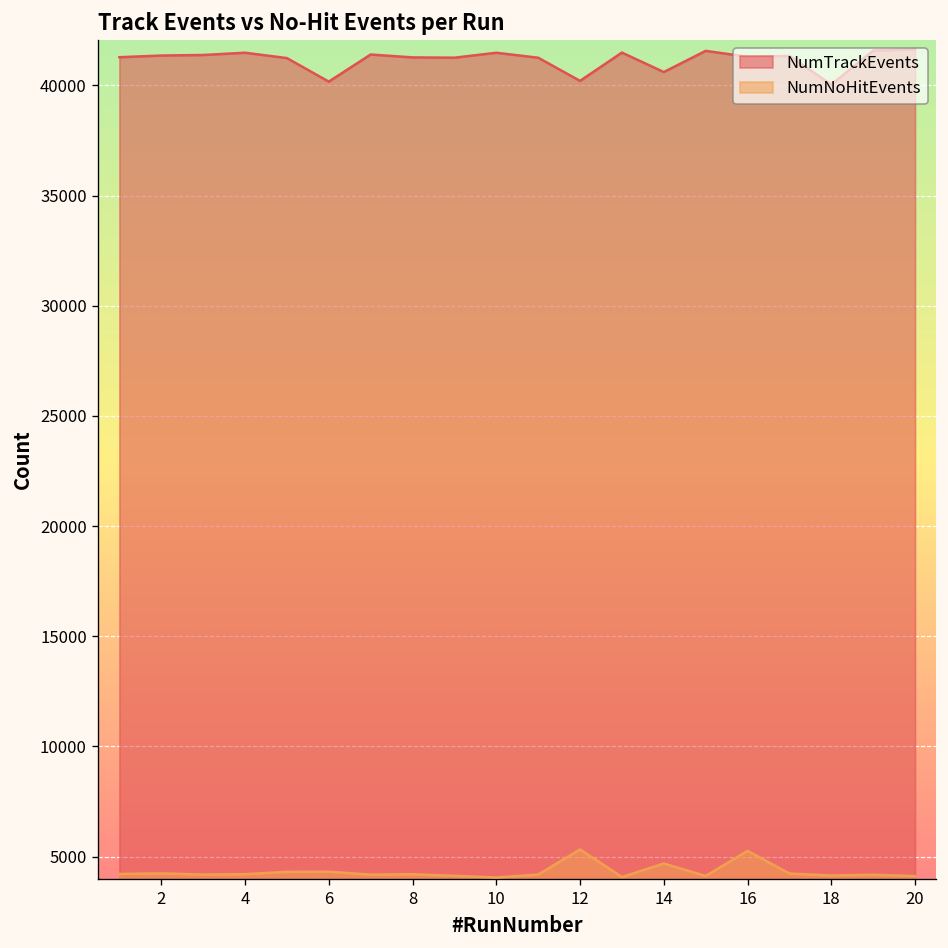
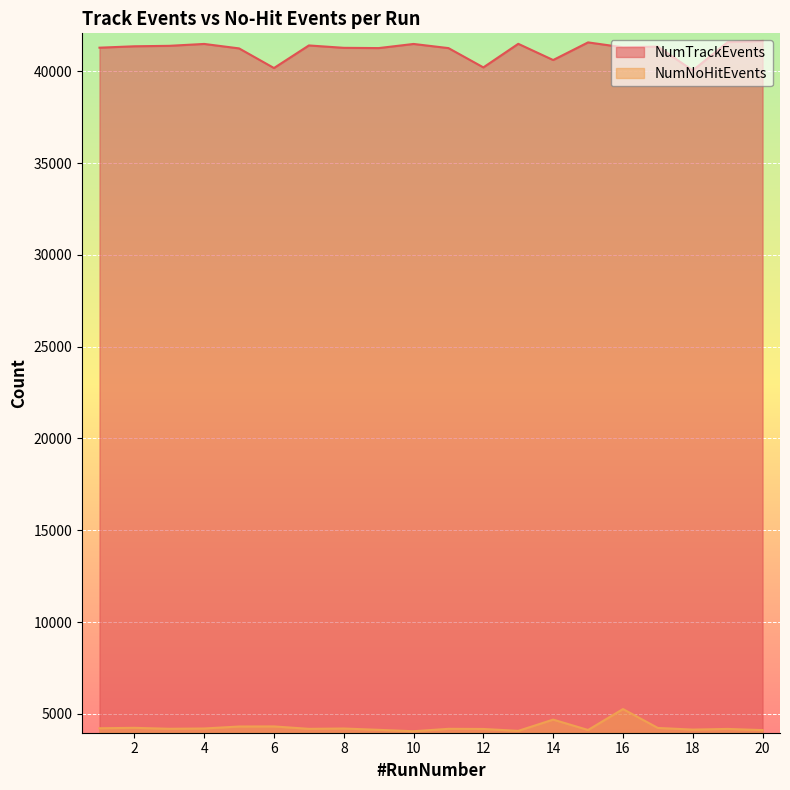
  {
    "NumTrackEvents": {
      "2": 41400,
      "4": 41500,
      "6": 40200,
      "8": 41300,
      "10": 41500,
      "12": 40200,
      "14": 40600
    },
    "NumNoHitEvents": {
      "2": 4200,
      "4": 4200,
      "6": 4300,
      "8": 4200,
      "10": 4100,
-     "12": 5300,
+     "12": 4200,
      "14": 4700,
      "16": 5300,
      "18": 4100,
      "20": 4100
    }
  }
